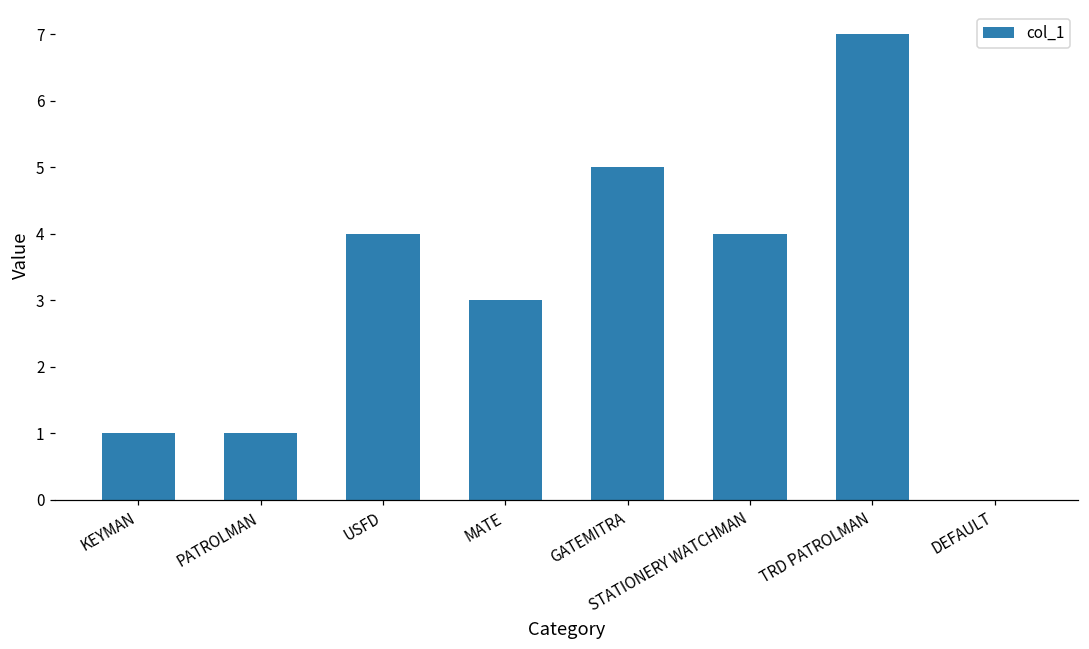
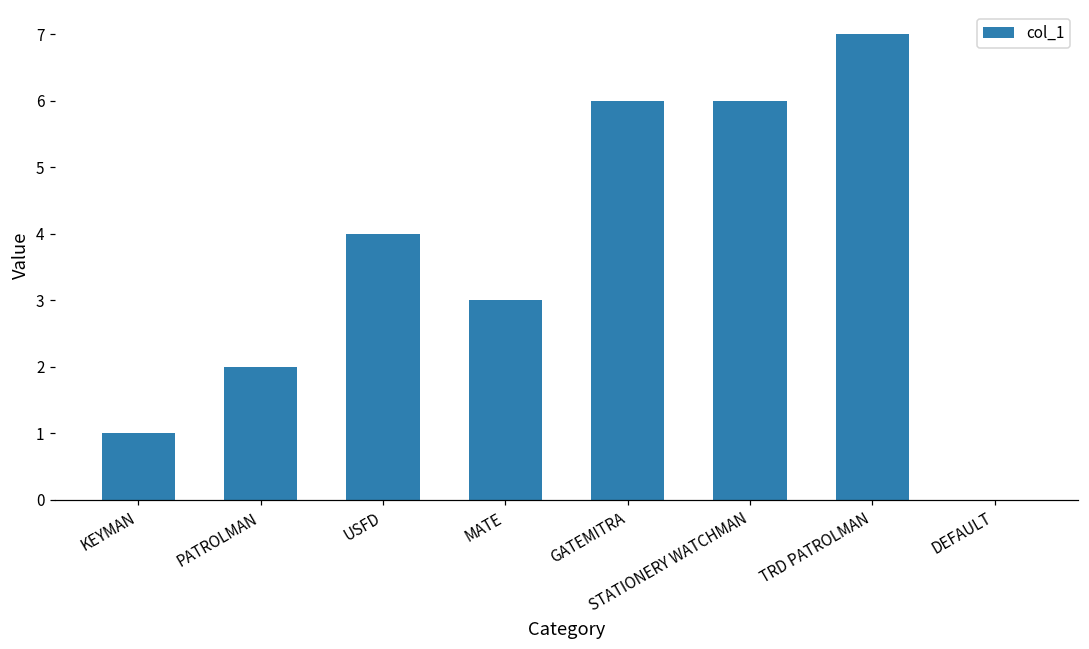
  {
    "KEYMAN": 1,
-   "PATROLMAN": 1,
+   "PATROLMAN": 2,
    "USFD": 4,
    "MATE": 3,
-   "GATEMITRA": 5,
-   "STATIONERY WATCHMAN": 4,
+   "GATEMITRA": 6,
+   "STATIONERY WATCHMAN": 6,
    "TRD PATROLMAN": 7,
    "DEFAULT": 0
  }
